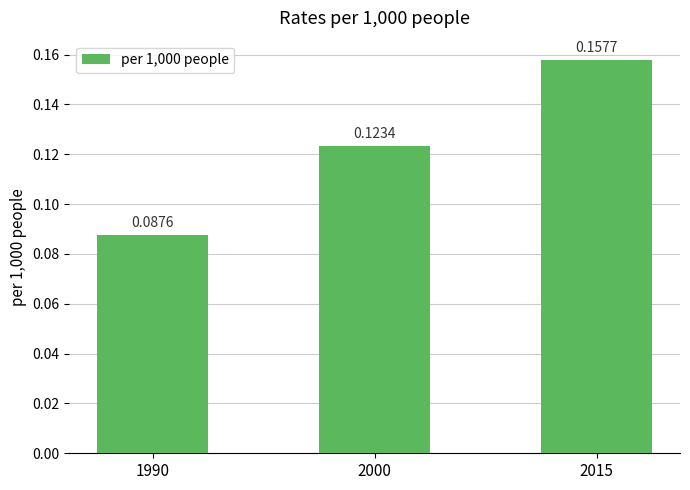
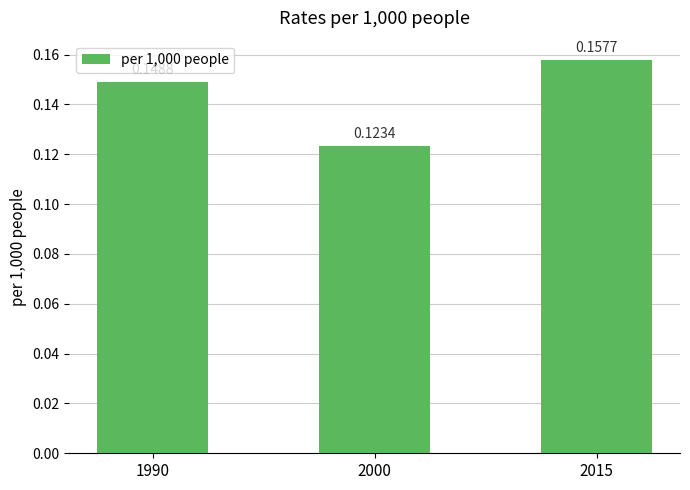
  {
-   "1990": 0.088
+   "1990": 0.149
  }
